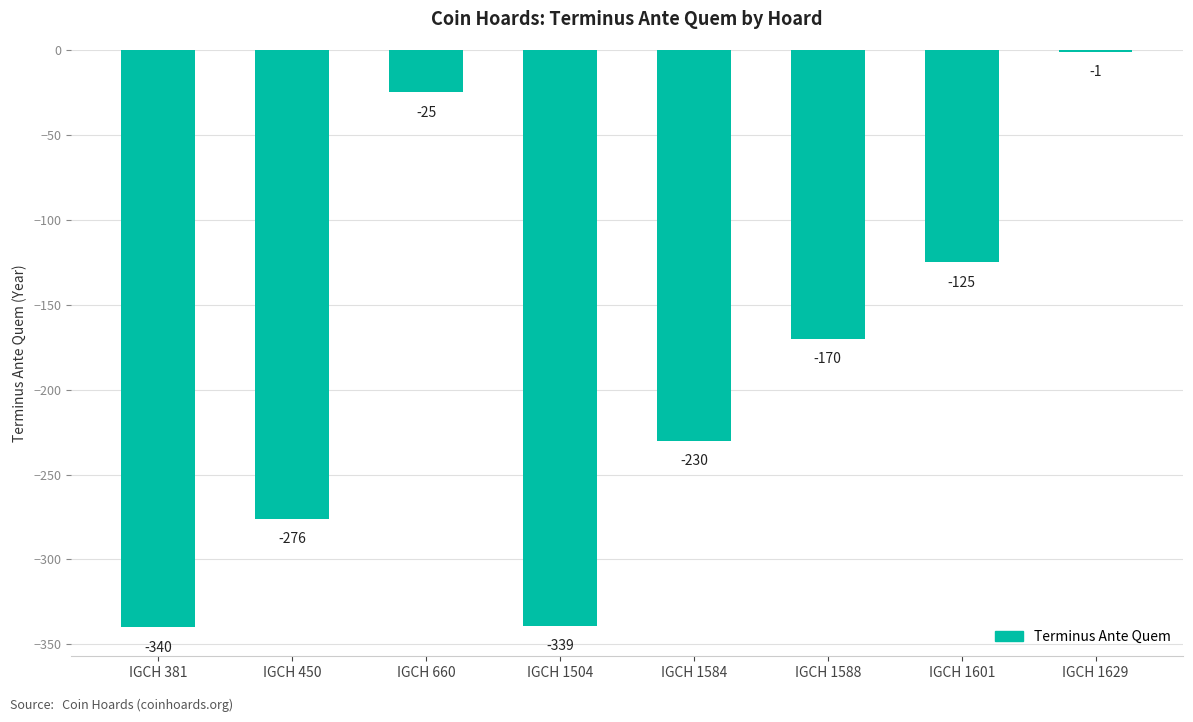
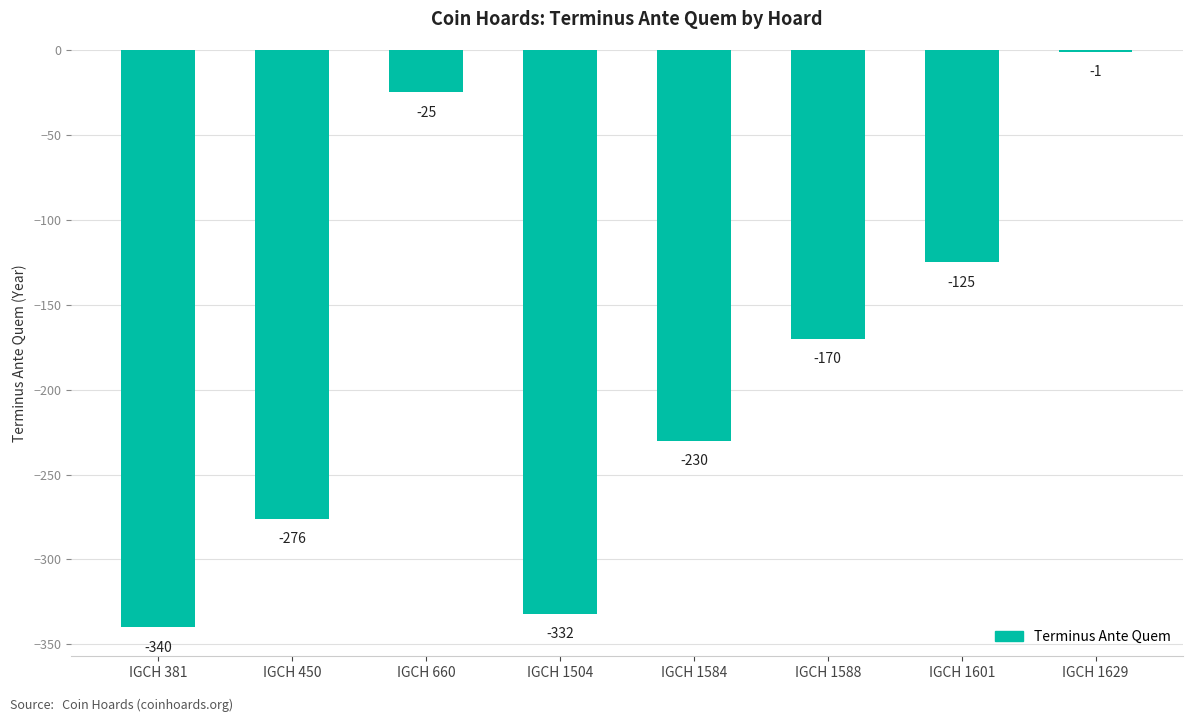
  {
    "IGCH 381": -340,
    "IGCH 450": -276,
    "IGCH 660": -25,
-   "IGCH 1504": -339,
+   "IGCH 1504": -332,
    "IGCH 1584": -230,
    "IGCH 1588": -170,
    "IGCH 1601": -125,
    "IGCH 1629": -1
  }
